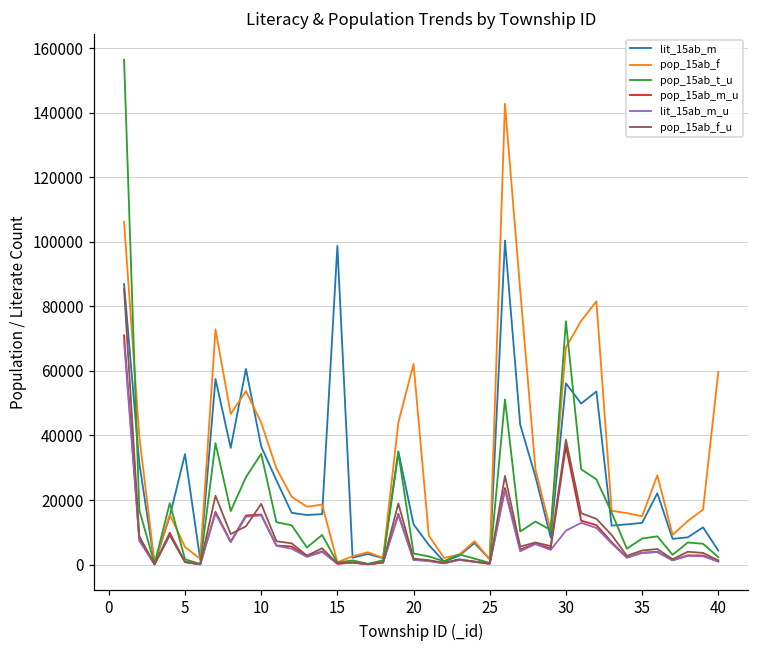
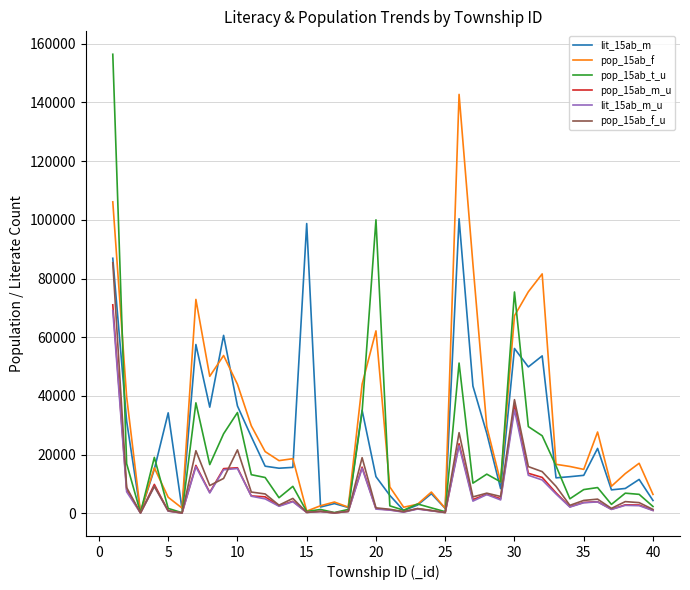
  {
    "lit_15ab_m": {
      "5": 34000,
      "10": 37000,
      "15": 99000,
      "20": 12000,
      "30": 56000,
      "35": 13000,
      "40": 4000
    },
    "pop_15ab_f": {
      "5": 5000,
      "10": 44000,
      "20": 62000,
      "30": 67000,
      "35": 15000,
-     "40": 60000
+     "40": 6000
    },
    "pop_15ab_t_u": {
      "10": 34000,
-     "20": 3000,
+     "20": 100000,
      "30": 75000,
      "35": 8000,
      "40": 2000
    },
    "pop_15ab_m_u": {
      "30": 37000
    },
    "lit_15ab_m_u": {
-     "30": 11000
+     "30": 35000
    },
    "pop_15ab_f_u": {
-     "10": 19000,
+     "10": 22000,
      "30": 39000
    }
  }
